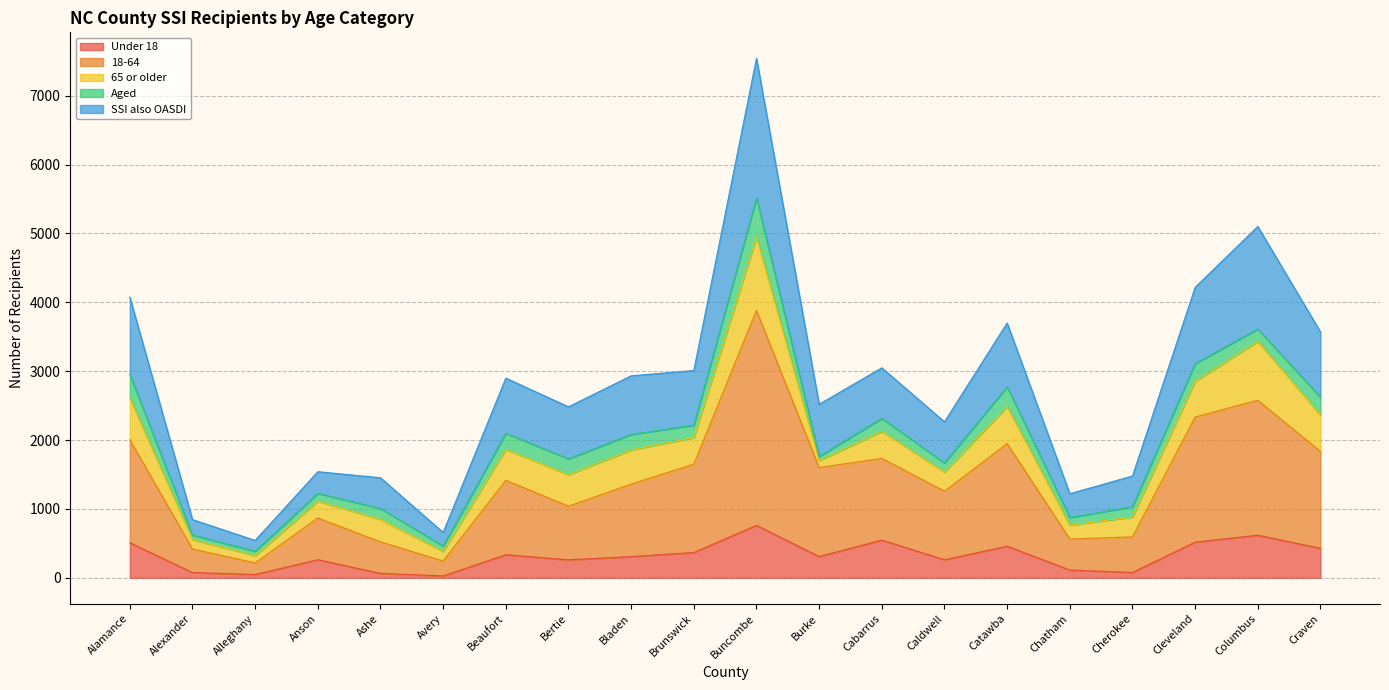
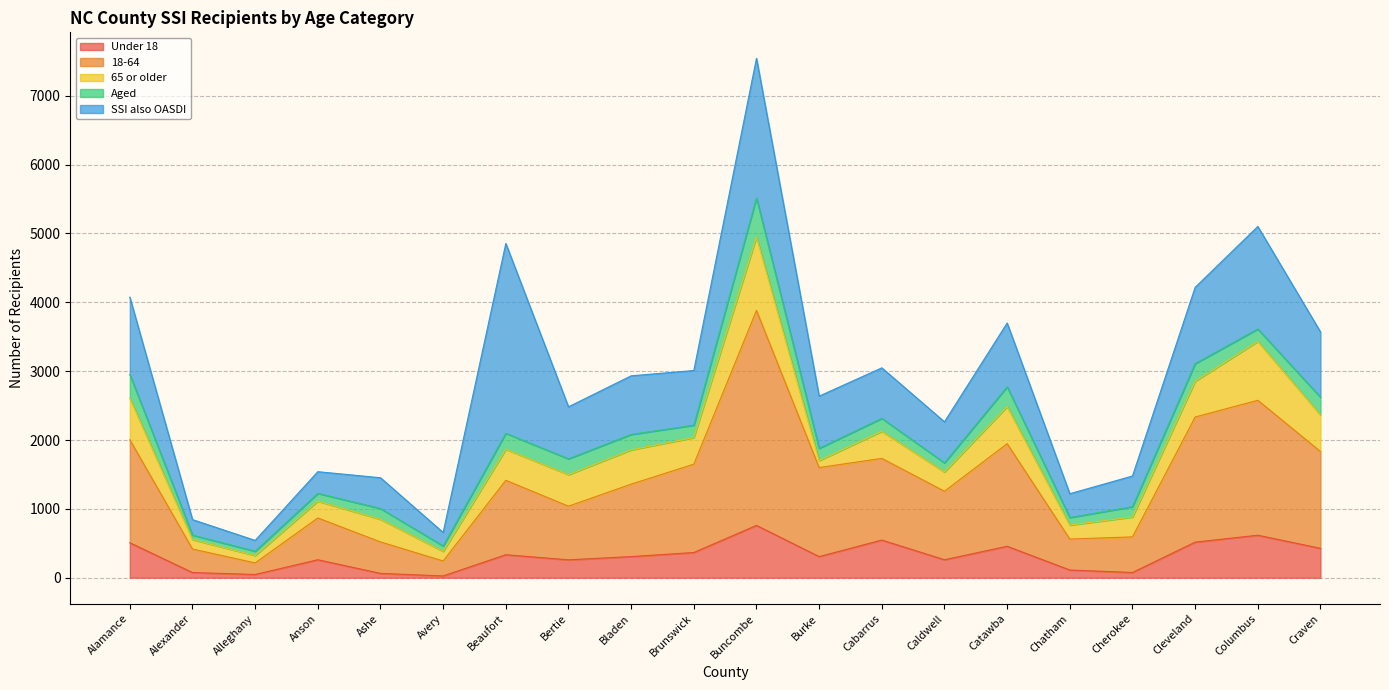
  {
    "65 or older": {
      "Alamance": 600,
      "Alexander": 100,
      "Alleghany": 100,
      "Anson": 200,
      "Ashe": 300,
      "Avery": 100,
      "Beaufort": 500,
      "Bertie": 500,
      "Bladen": 500,
      "Brunswick": 400,
      "Buncombe": 1100,
      "Burke": 100,
      "Cabarrus": 400,
      "Caldwell": 300,
      "Catawba": 500,
      "Chatham": 200,
      "Cherokee": 300,
      "Cleveland": 500,
      "Columbus": 900,
      "Craven": 500
    },
    "Aged": {
      "Alamance": 300,
      "Alexander": 100,
      "Alleghany": 100,
      "Anson": 100,
      "Ashe": 200,
      "Avery": 100,
      "Beaufort": 200,
      "Bertie": 200,
      "Bladen": 200,
      "Brunswick": 200,
      "Buncombe": 600,
-     "Burke": 100,
+     "Burke": 200,
      "Cabarrus": 200,
      "Caldwell": 100,
      "Catawba": 300,
      "Chatham": 100,
      "Cherokee": 200,
      "Cleveland": 300,
      "Columbus": 200,
      "Craven": 300
    },
    "SSI also OASDI": {
      "Alamance": 1100,
      "Alexander": 200,
      "Alleghany": 200,
      "Anson": 300,
      "Ashe": 400,
      "Avery": 200,
-     "Beaufort": 800,
+     "Beaufort": 2800,
      "Bertie": 800,
      "Bladen": 900,
      "Brunswick": 800,
      "Buncombe": 2000,
      "Burke": 800,
      "Cabarrus": 700,
      "Caldwell": 600,
      "Catawba": 900,
      "Chatham": 300,
      "Cherokee": 400,
      "Cleveland": 1100,
      "Columbus": 1500,
      "Craven": 900
    }
  }
